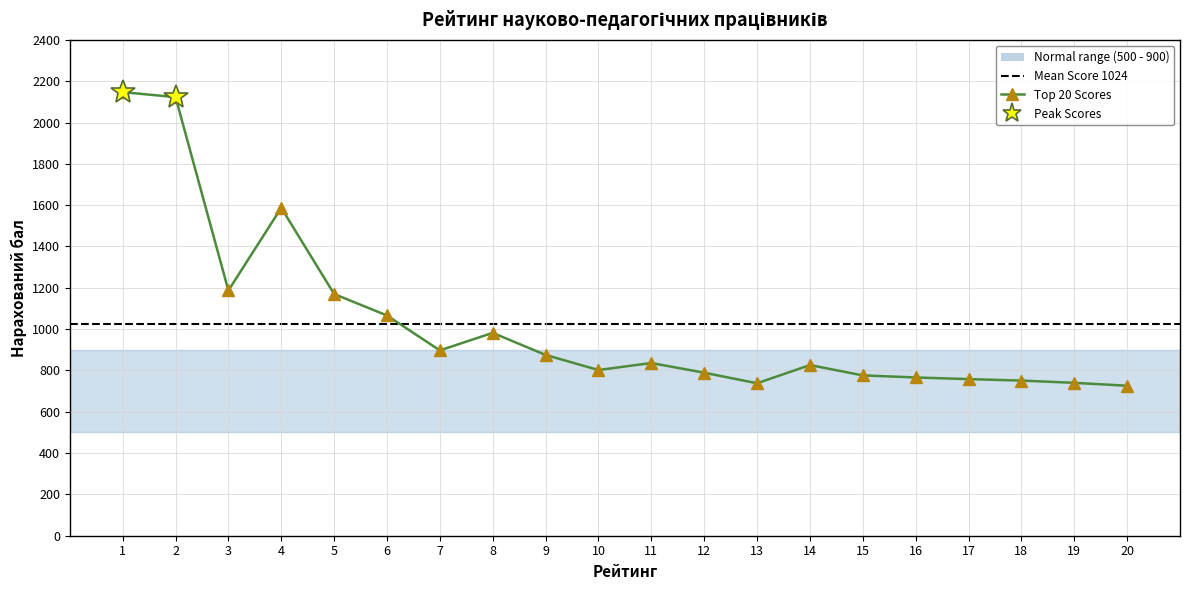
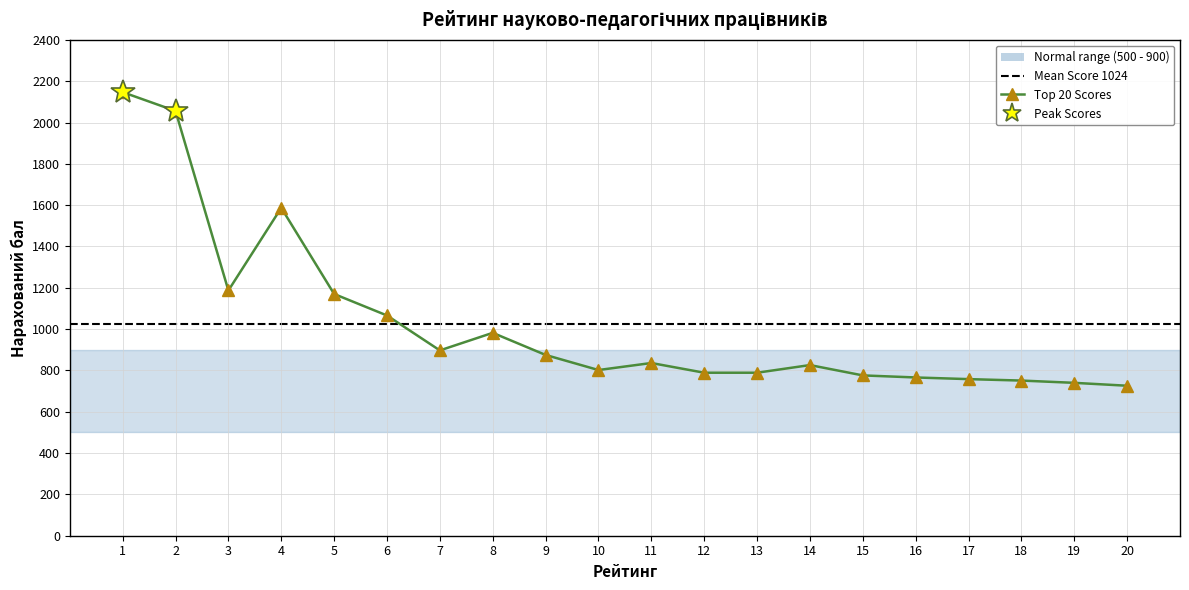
  {
    "Top 20 Scores": {
-     "2": 2120,
+     "2": 2060,
      "3": 1190,
      "4": 1590,
      "5": 1170,
      "6": 1070,
      "7": 900,
      "8": 980,
      "9": 880,
      "10": 800,
      "11": 840,
      "12": 790,
-     "13": 740,
+     "13": 790,
      "14": 830,
      "15": 780,
      "16": 770,
      "17": 760,
      "18": 750,
      "19": 740,
      "20": 730
    }
  }
